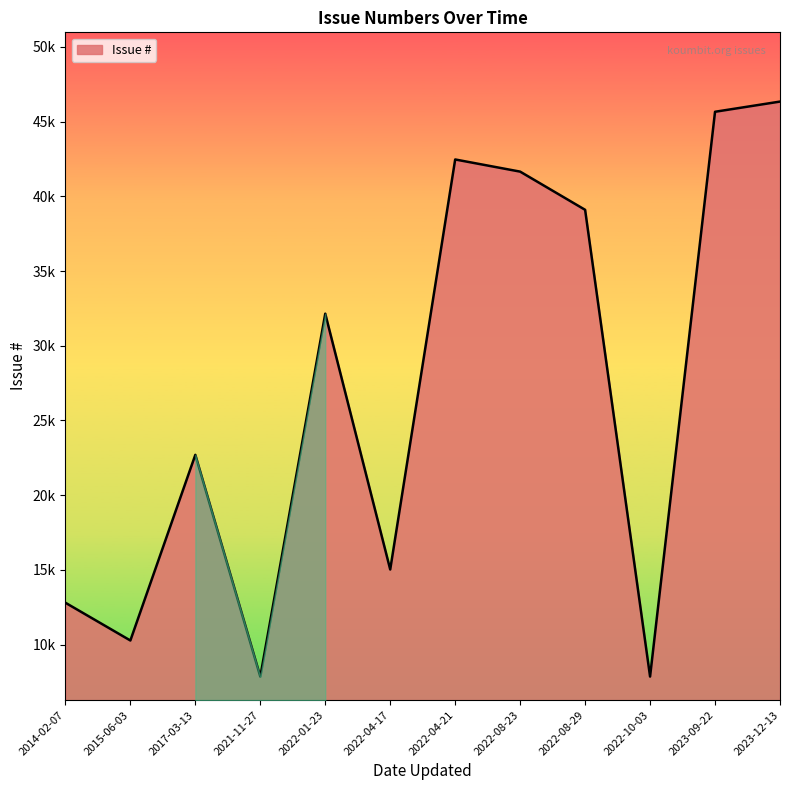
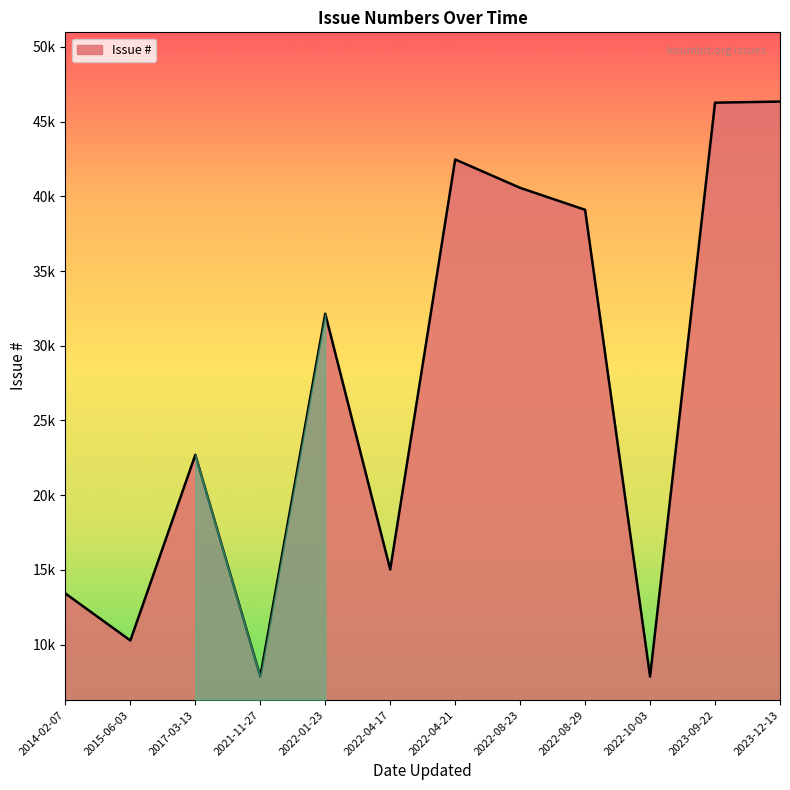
  {
    "Issue #": {
-     "2014-02-07": 12800,
+     "2014-02-07": 13400,
      "2015-06-03": 10300,
      "2022-04-17": 15000,
      "2022-04-21": 42500,
-     "2022-08-23": 41700,
+     "2022-08-23": 40600,
      "2022-08-29": 39100,
      "2022-10-03": 7900,
-     "2023-09-22": 45700,
+     "2023-09-22": 46300,
      "2023-12-13": 46300
    }
  }
